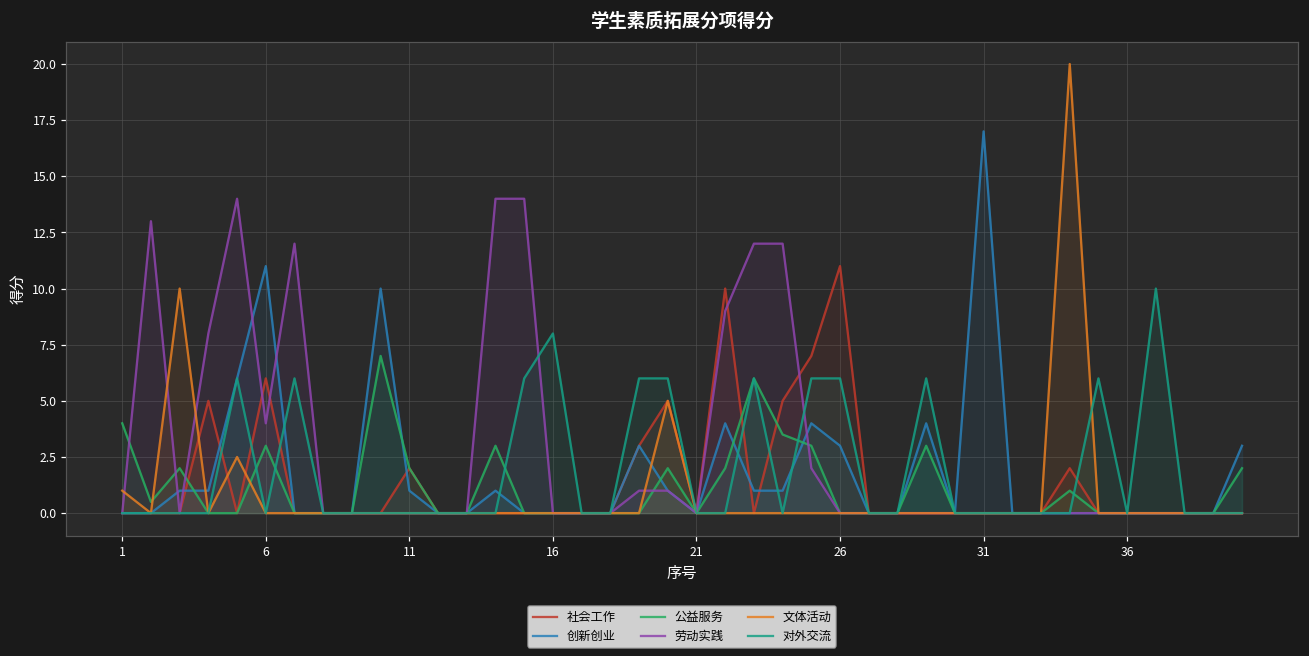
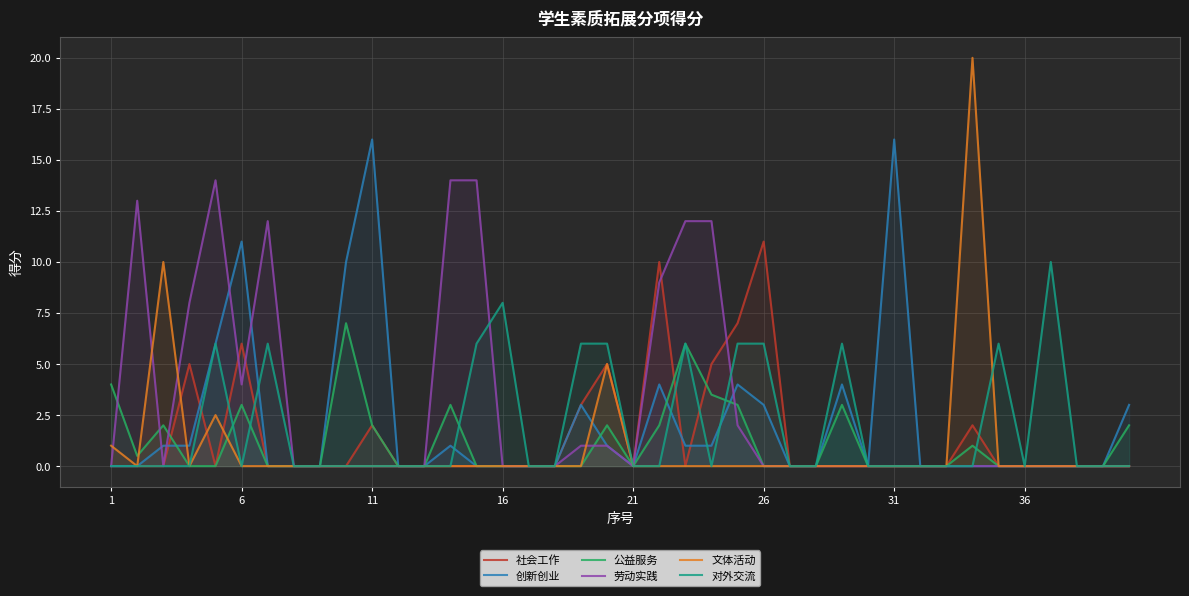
  {
    "社会工作": {
      "6": 6,
      "26": 11
    },
    "创新创业": {
      "6": 11,
-     "11": 1,
+     "11": 16,
      "26": 3,
-     "31": 17
+     "31": 16
    },
    "劳动实践": {
      "6": 4
    },
    "文体活动": {
      "1": 1
    }
  }
